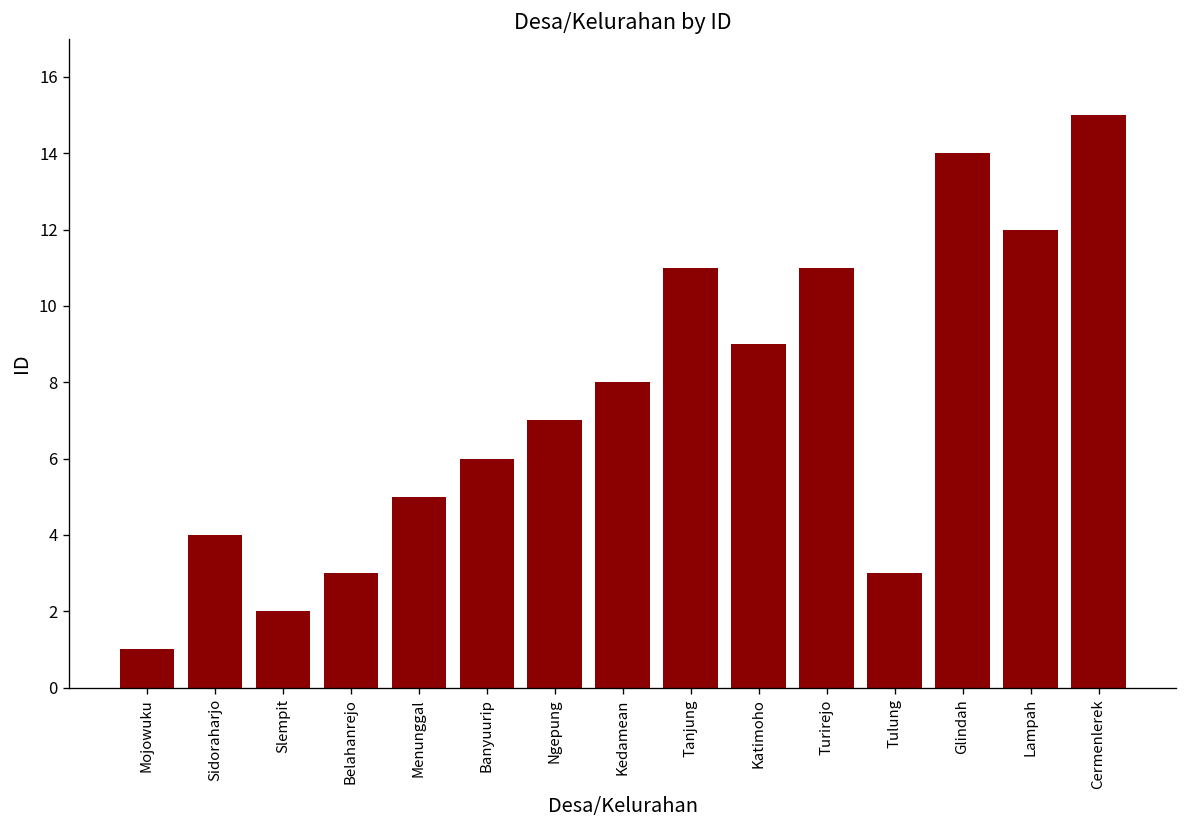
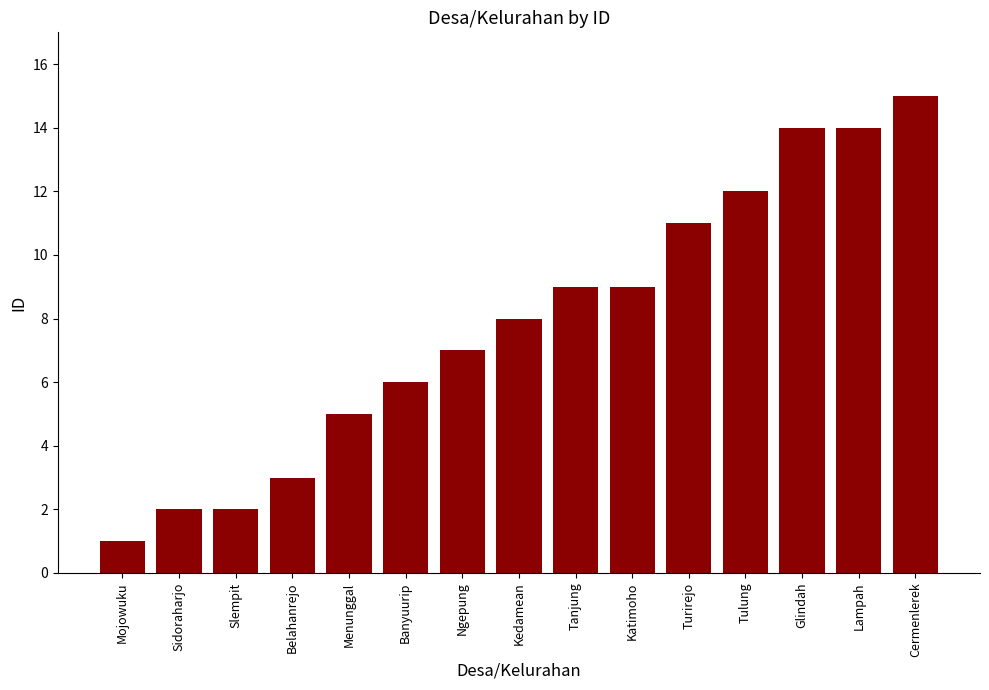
  {
    "Mojowuku": 1,
-   "Sidoraharjo": 4,
+   "Sidoraharjo": 2,
    "Slempit": 2,
    "Belahanrejo": 3,
    "Menunggal": 5,
    "Banyuurip": 6,
    "Ngepung": 7,
    "Kedamean": 8,
-   "Tanjung": 11,
+   "Tanjung": 9,
    "Katimoho": 9,
    "Turirejo": 11,
-   "Tulung": 3,
+   "Tulung": 12,
    "Glindah": 14,
-   "Lampah": 12,
+   "Lampah": 14,
    "Cermenlerek": 15
  }
